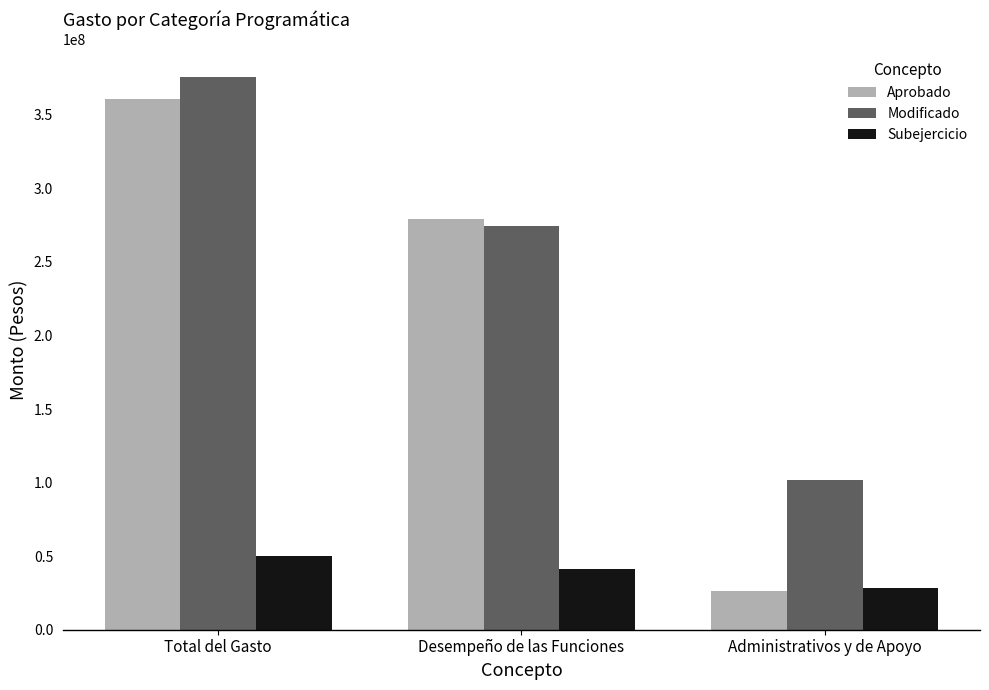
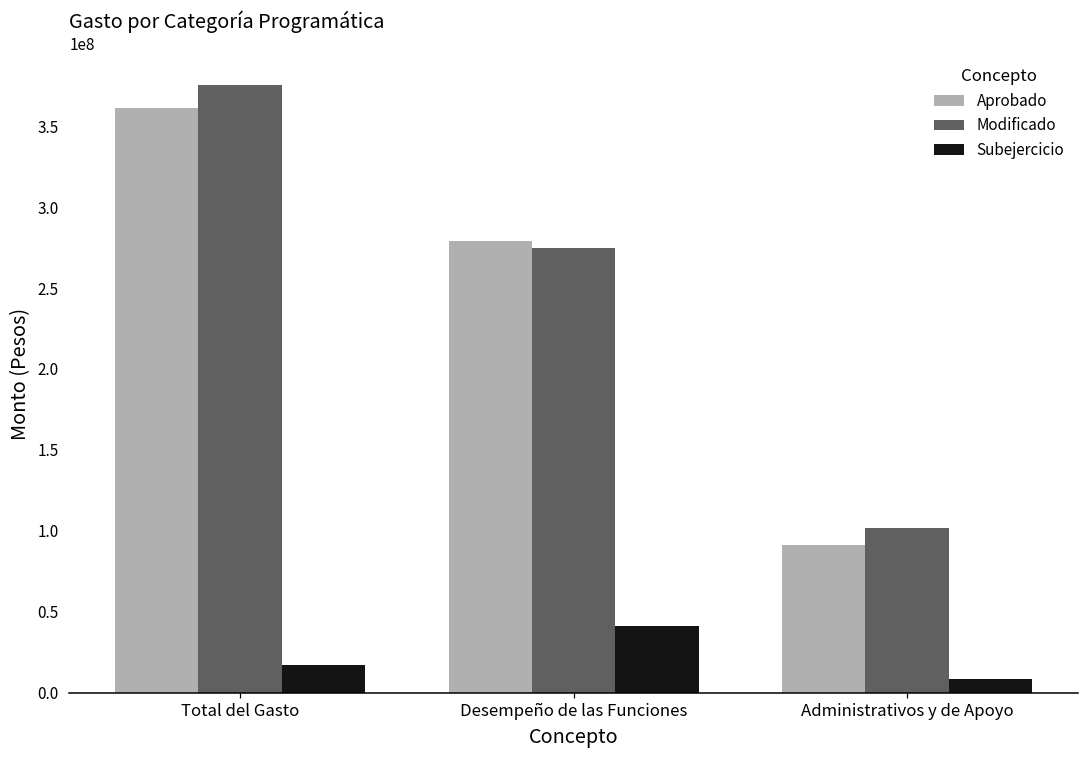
  {
    "Aprobado": {
      "Total del Gasto": 361000000,
      "Desempeño de las Funciones": 279000000,
-     "Administrativos y de Apoyo": 26000000
+     "Administrativos y de Apoyo": 91000000
    },
    "Modificado": {
      "Total del Gasto": 376000000,
      "Desempeño de las Funciones": 274000000,
      "Administrativos y de Apoyo": 102000000
    },
    "Subejercicio": {
-     "Total del Gasto": 50000000,
+     "Total del Gasto": 17000000,
      "Desempeño de las Funciones": 41000000,
-     "Administrativos y de Apoyo": 29000000
+     "Administrativos y de Apoyo": 9000000
    }
  }
